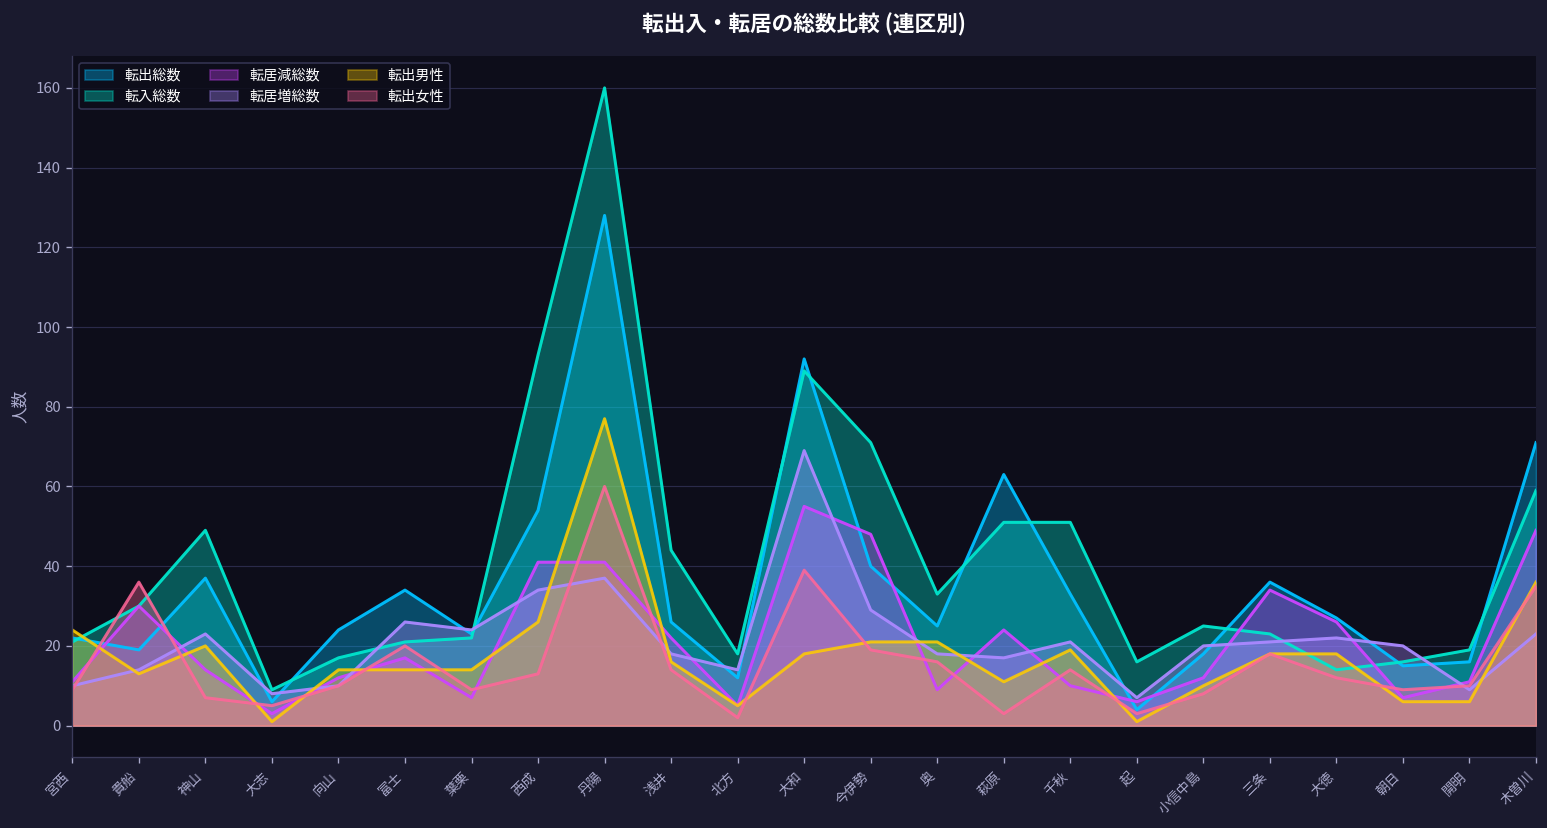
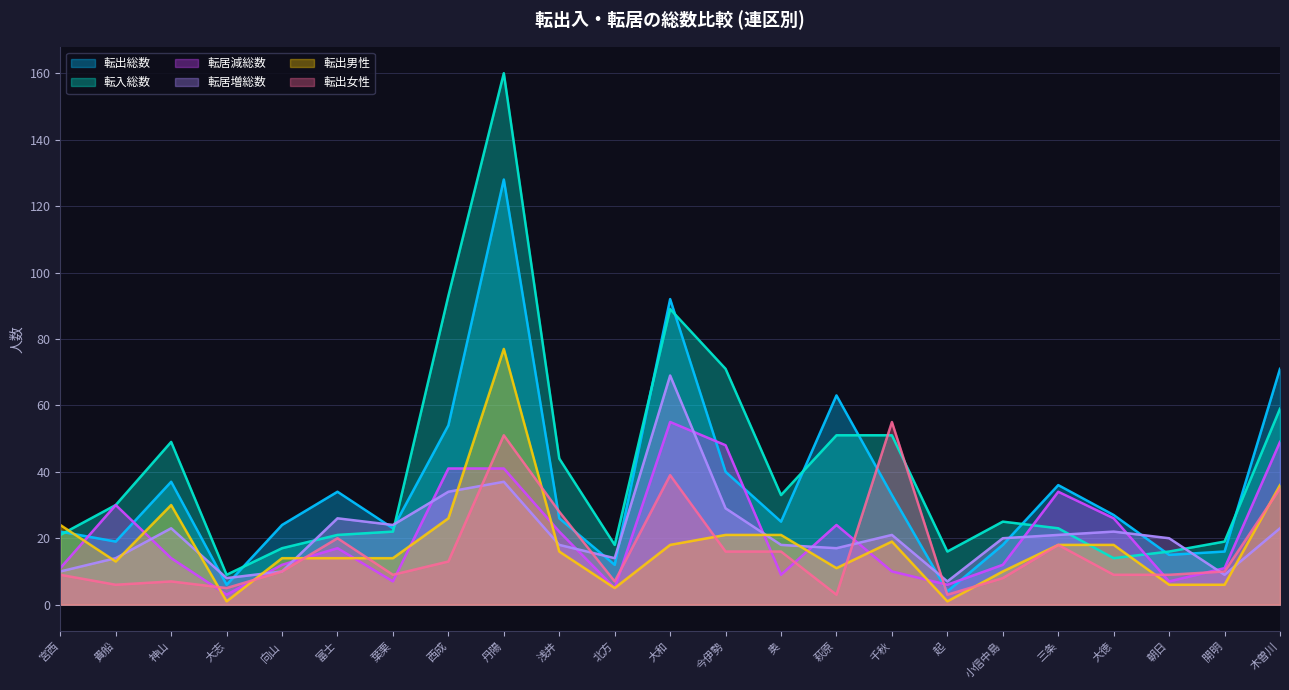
  {
    "転出男性": {
      "宮西": 24,
      "貴船": 13,
-     "神山": 20,
+     "神山": 30,
      "大志": 1,
      "向山": 14,
      "富士": 14,
      "葉栗": 14,
      "西成": 26,
      "丹陽": 77,
      "浅井": 16,
      "大和": 18,
      "今伊勢": 21,
      "奥": 21,
      "萩原": 11,
      "千秋": 19,
      "起": 1,
      "小信中島": 10,
      "大徳": 18,
      "朝日": 6,
      "開明": 6,
      "木曽川": 36
    },
    "転出女性": {
      "宮西": 9,
-     "貴船": 36,
+     "貴船": 6,
      "神山": 7,
      "大志": 5,
      "富士": 20,
      "葉栗": 9,
      "西成": 13,
-     "丹陽": 60,
-     "浅井": 14,
-     "北方": 2,
+     "丹陽": 51,
+     "浅井": 28,
+     "北方": 7,
      "大和": 39,
-     "今伊勢": 19,
+     "今伊勢": 16,
      "奥": 16,
      "萩原": 3,
-     "千秋": 14,
+     "千秋": 55,
      "起": 3,
      "小信中島": 8,
-     "大徳": 12,
+     "大徳": 9,
      "朝日": 9,
      "開明": 10,
      "木曽川": 35
    }
  }
